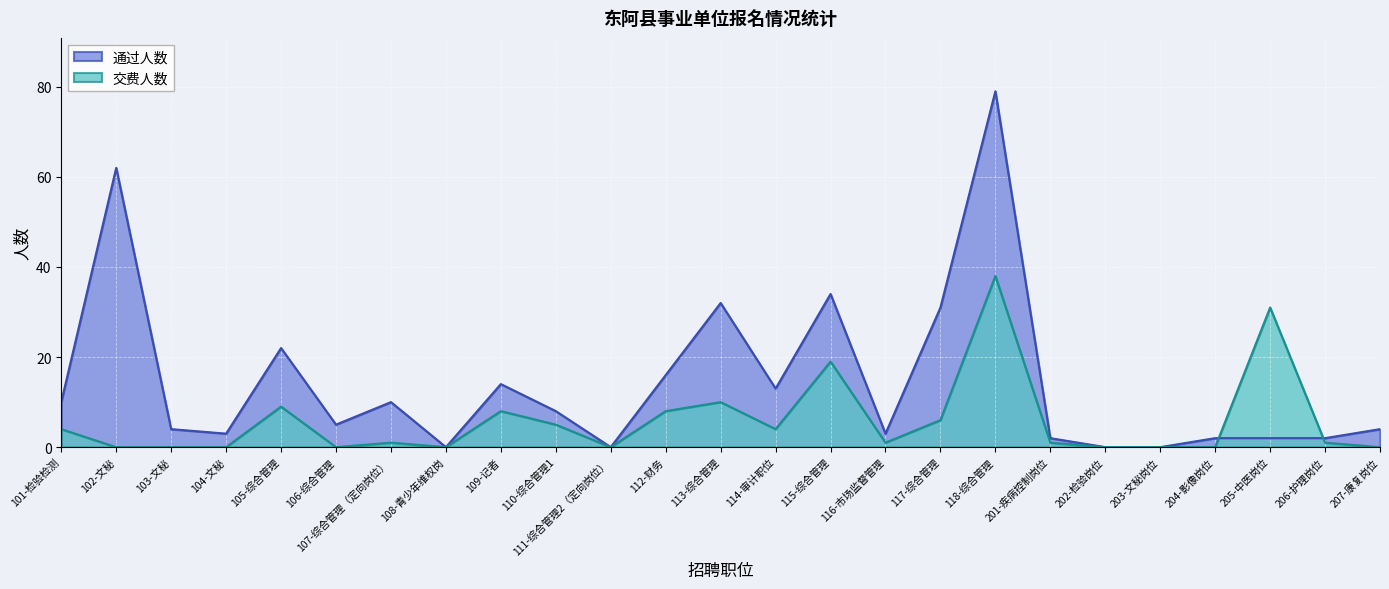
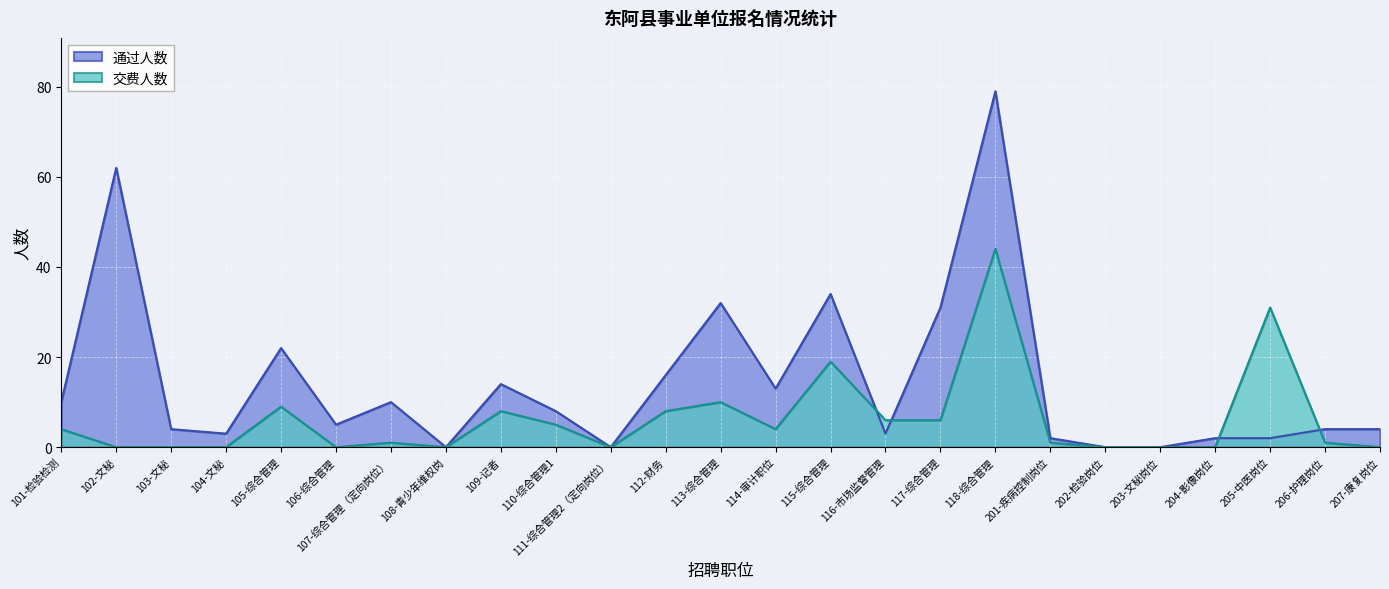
  {
    "通过人数": {
      "101-检验检测": 10,
      "102-文秘": 62,
      "103-文秘": 4,
      "104-文秘": 3,
      "105-综合管理": 22,
      "106-综合管理": 5,
      "107-综合管理（定向岗位）": 10,
      "109-记者": 14,
      "110-综合管理1": 8,
      "112-财务": 16,
      "113-综合管理": 32,
      "114-审计职位": 13,
      "115-综合管理": 34,
      "116-市场监督管理": 3,
      "117-综合管理": 31,
      "118-综合管理": 79,
      "201-疾病控制岗位": 2,
      "204-影像岗位": 2,
      "205-中医岗位": 2,
-     "206-护理岗位": 2,
+     "206-护理岗位": 4,
      "207-康复岗位": 4
    },
    "交费人数": {
      "101-检验检测": 4,
      "102-文秘": 0,
      "103-文秘": 0,
      "104-文秘": 0,
      "105-综合管理": 9,
      "106-综合管理": 0,
      "107-综合管理（定向岗位）": 1,
      "109-记者": 8,
      "110-综合管理1": 5,
      "112-财务": 8,
      "113-综合管理": 10,
      "114-审计职位": 4,
      "115-综合管理": 19,
-     "116-市场监督管理": 1,
+     "116-市场监督管理": 6,
      "117-综合管理": 6,
-     "118-综合管理": 38,
+     "118-综合管理": 44,
      "201-疾病控制岗位": 1,
      "204-影像岗位": 0,
      "205-中医岗位": 31,
      "206-护理岗位": 1,
      "207-康复岗位": 0
    }
  }
